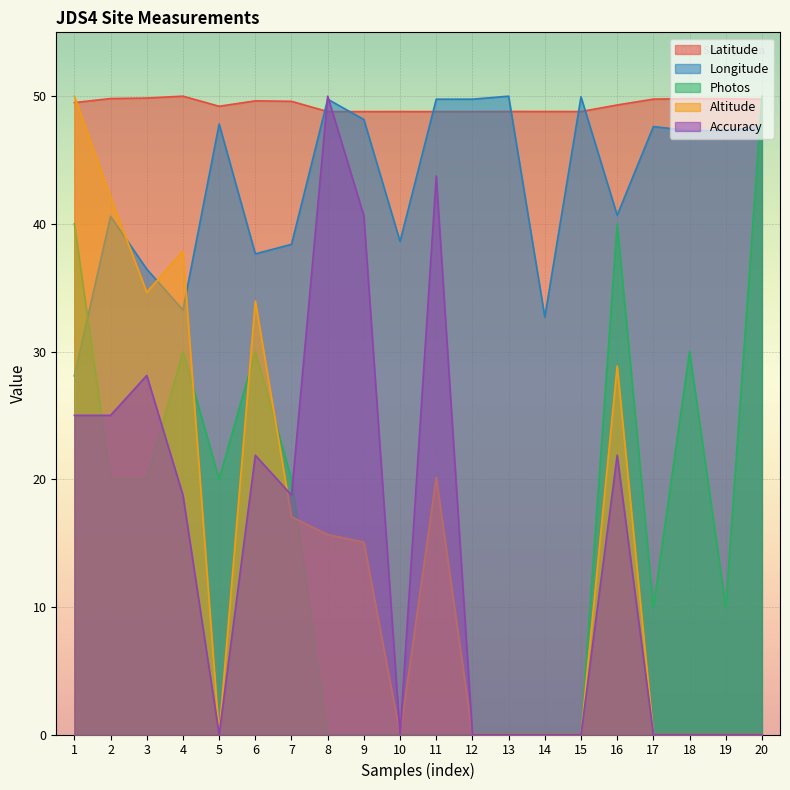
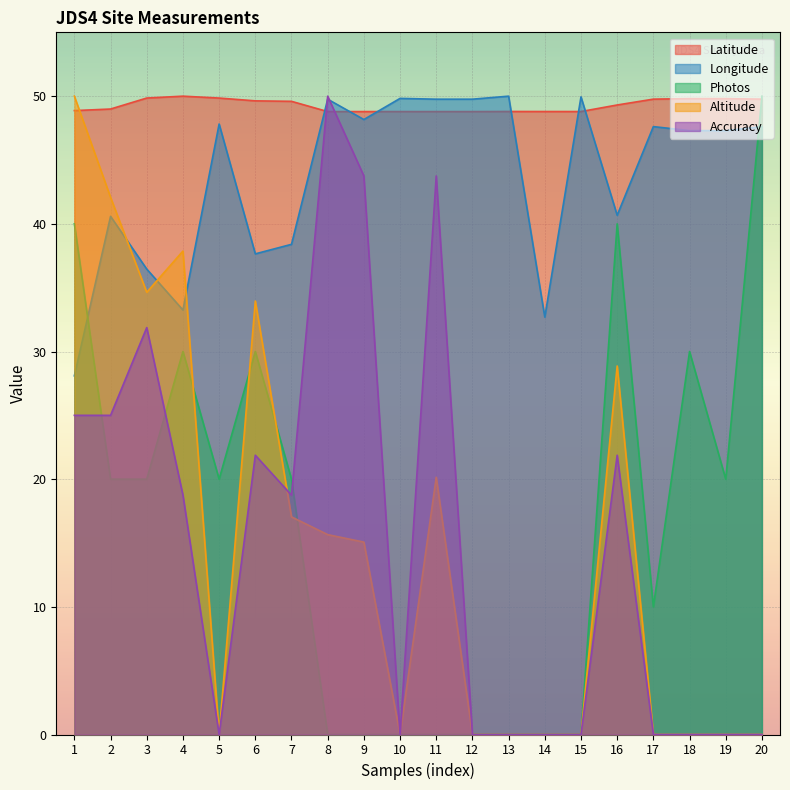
  {
    "Latitude": {
-     "1": 49.5,
-     "2": 49.8,
+     "1": 48.9,
+     "2": 49.0,
      "3": 49.9,
      "4": 50.0,
-     "5": 49.2,
+     "5": 49.9,
      "6": 49.6,
      "7": 49.6,
      "8": 48.8,
      "9": 48.8,
      "10": 48.8,
      "11": 48.8,
      "12": 48.8,
      "13": 48.8,
      "14": 48.8,
      "15": 48.8,
      "16": 49.3,
      "17": 49.8
    },
    "Longitude": {
      "1": 28.1,
      "2": 40.6,
      "3": 36.5,
      "4": 33.3,
      "5": 47.8,
      "6": 37.6,
      "7": 38.4,
      "8": 49.8,
      "9": 48.2,
-     "10": 38.6,
+     "10": 49.8,
      "11": 49.8,
      "12": 49.8,
      "13": 50.0,
      "14": 32.7,
      "15": 49.9,
      "16": 40.7,
      "17": 47.6
    },
    "Photos": {
      "1": 40.0,
      "2": 20.0,
      "3": 20.0,
      "4": 30.0,
      "5": 20.0,
      "6": 30.0,
      "7": 20.0,
      "8": 0.0,
      "9": 0.0,
      "11": 0.0,
      "16": 40.0,
      "17": 10.0,
      "18": 30.0,
-     "19": 10.0
+     "19": 20.0
    },
    "Altitude": {
      "1": 50.0,
      "2": 42.1,
      "3": 34.6,
      "4": 37.9,
      "6": 34.0,
      "7": 17.0,
      "8": 15.7,
      "9": 15.1,
      "11": 20.1,
      "16": 28.9
    },
    "Accuracy": {
      "1": 25.0,
      "2": 25.0,
-     "3": 28.1,
+     "3": 31.9,
      "4": 18.8,
      "6": 21.9,
      "7": 18.8,
      "8": 50.0,
-     "9": 40.6,
+     "9": 43.8,
      "11": 43.8,
      "16": 21.9
    }
  }
